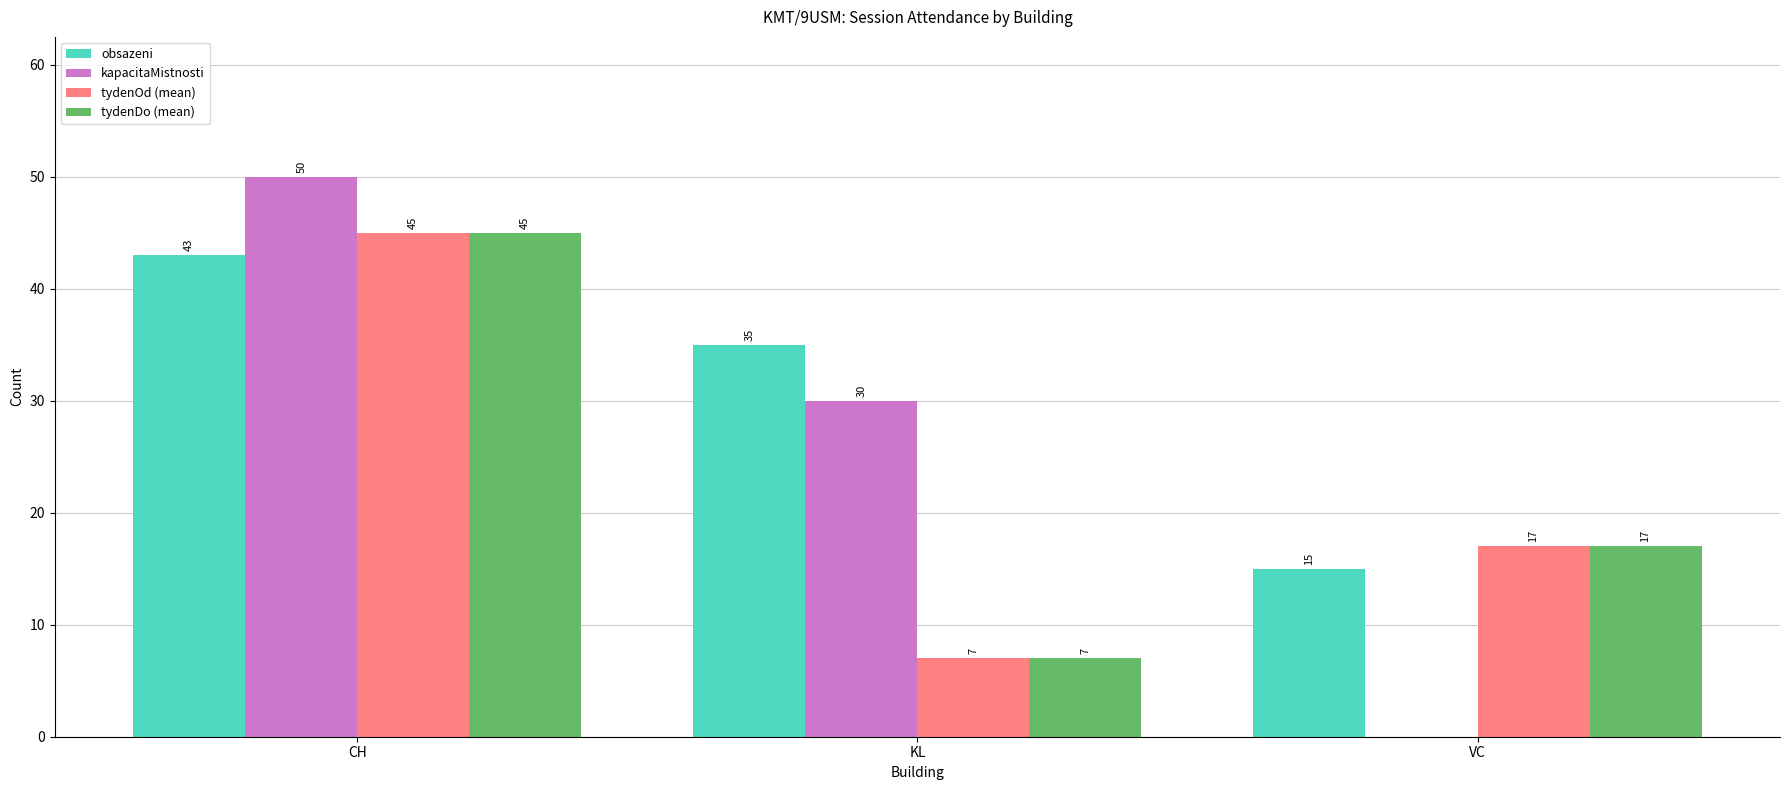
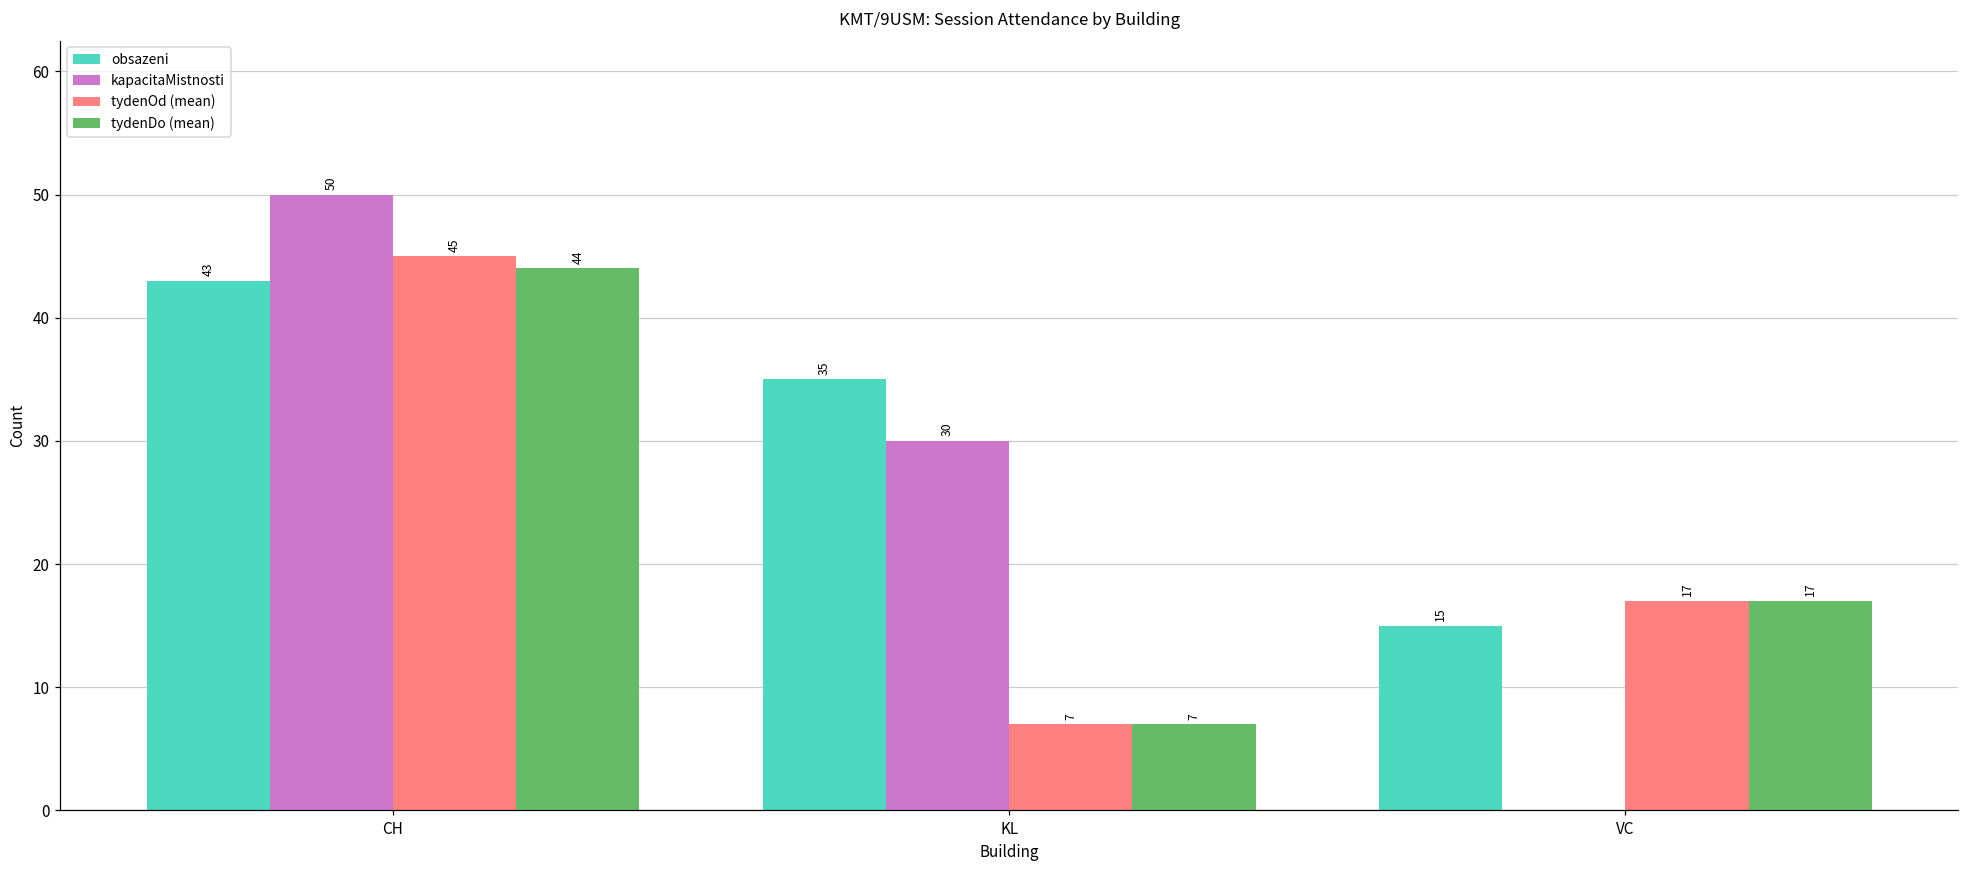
  {
    "obsazeni": {
      "CH": 43,
      "KL": 35,
      "VC": 15
    },
    "kapacitaMistnosti": {
      "CH": 50,
      "KL": 30
    },
    "tydenOd (mean)": {
      "CH": 45,
      "KL": 7,
      "VC": 17
    },
    "tydenDo (mean)": {
-     "CH": 45,
+     "CH": 44,
      "KL": 7,
      "VC": 17
    }
  }
